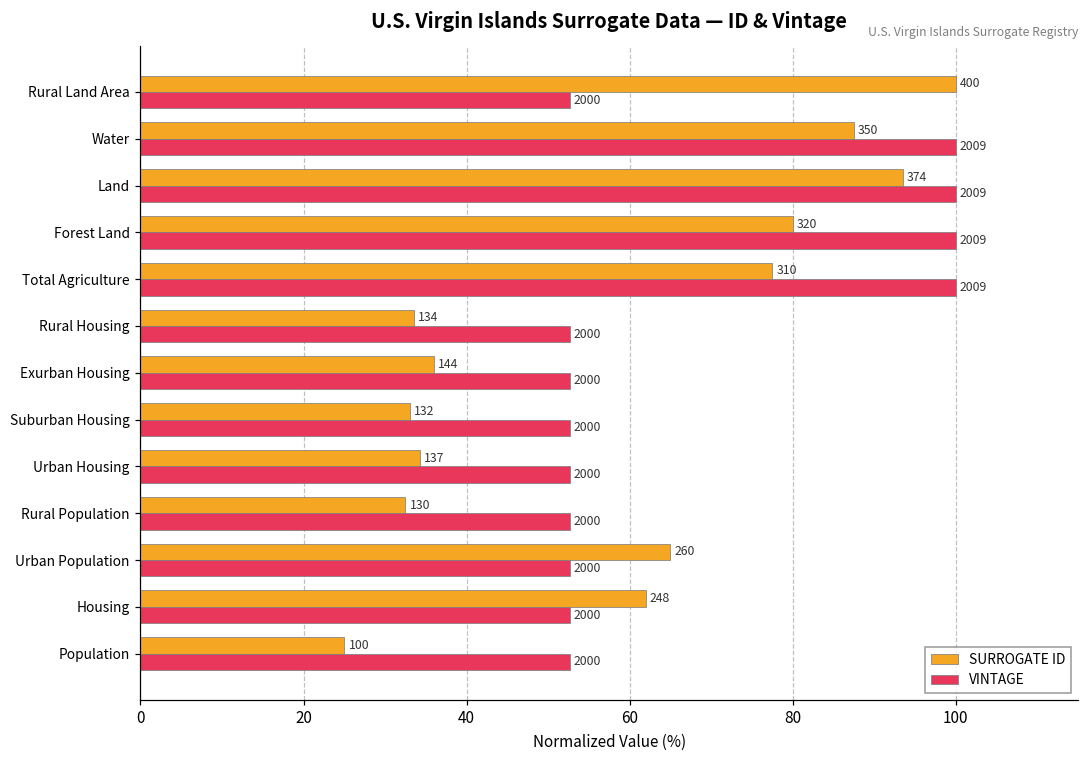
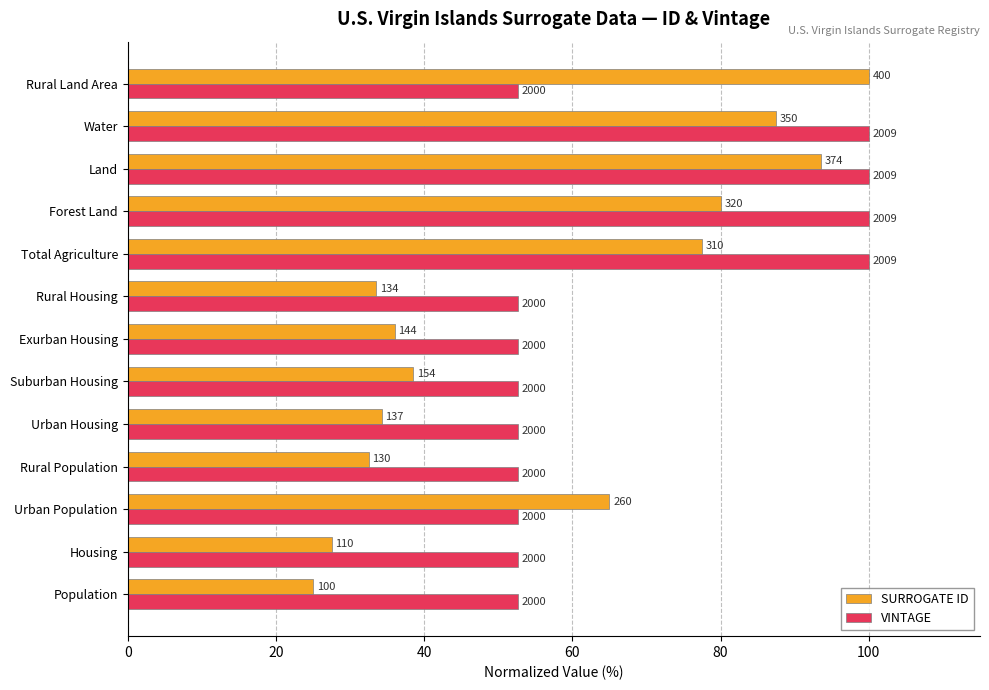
  {
    "SURROGATE ID": {
-     "Suburban Housing": 132,
-     "Housing": 248
+     "Suburban Housing": 154,
+     "Housing": 110
    }
  }
